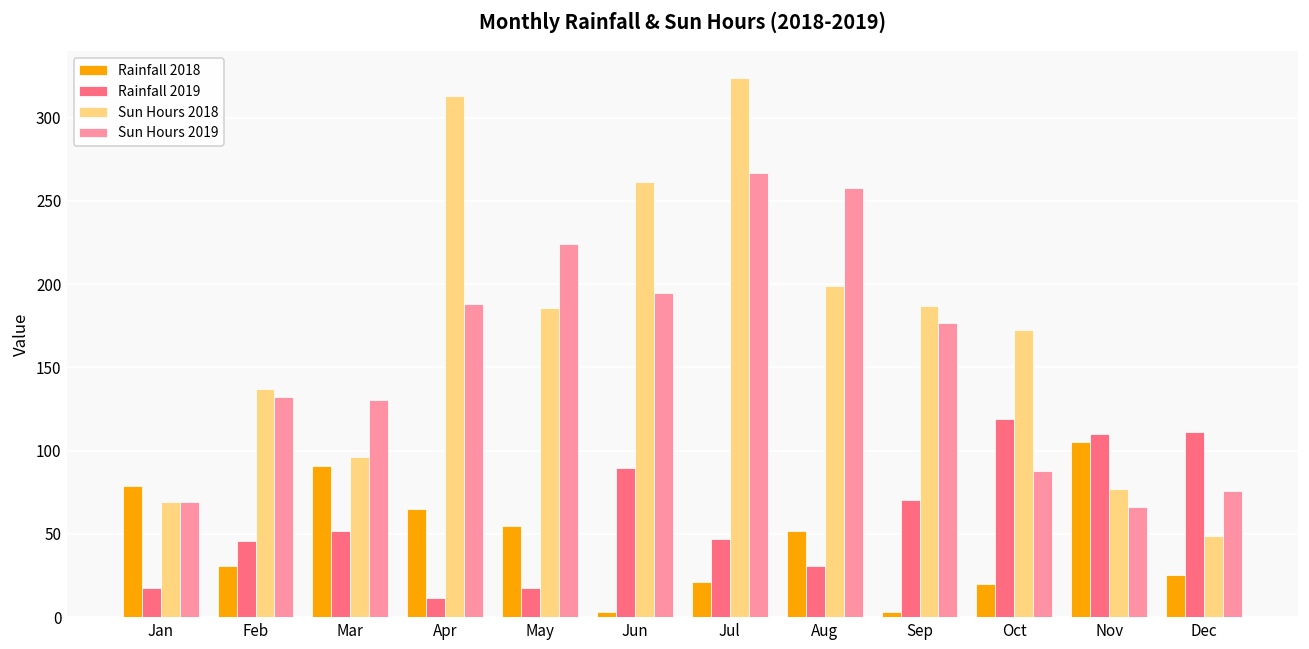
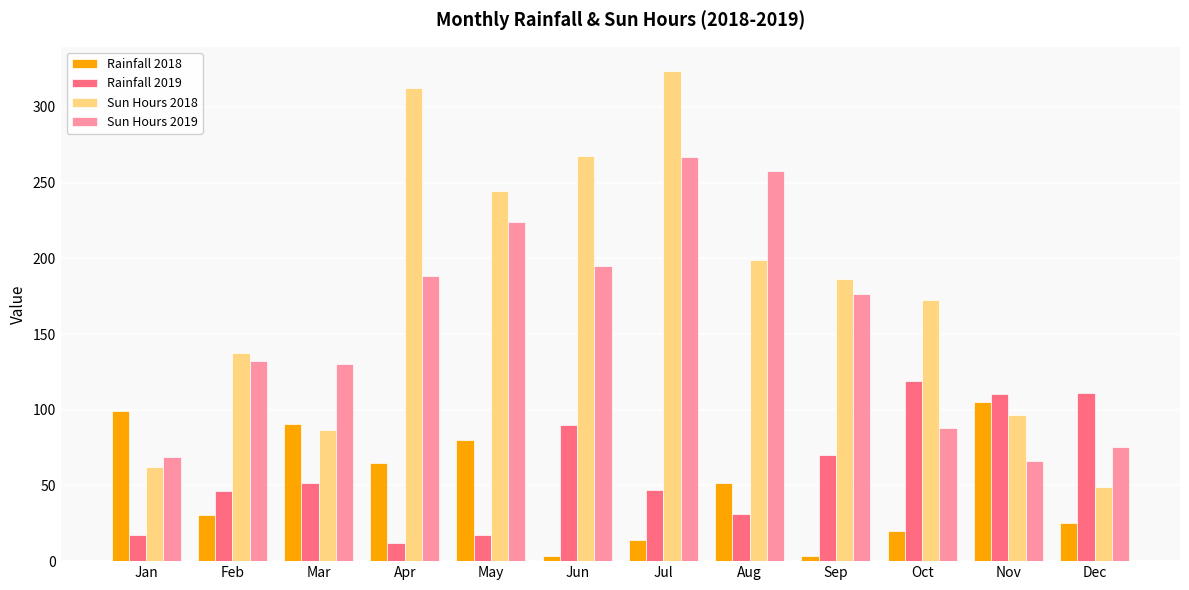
  {
    "Rainfall 2018": {
-     "Jan": 79,
+     "Jan": 99,
      "Feb": 31,
      "Mar": 91,
      "Apr": 65,
-     "May": 55,
+     "May": 80,
      "Jun": 3,
-     "Jul": 21,
+     "Jul": 14,
      "Aug": 52,
      "Sep": 3,
      "Oct": 20,
      "Nov": 105,
      "Dec": 25
    },
    "Sun Hours 2018": {
-     "Jan": 69,
+     "Jan": 62,
      "Feb": 137,
-     "Mar": 96,
+     "Mar": 87,
      "Apr": 313,
-     "May": 186,
-     "Jun": 262,
+     "May": 245,
+     "Jun": 268,
      "Jul": 324,
      "Aug": 199,
      "Sep": 187,
      "Oct": 173,
-     "Nov": 77,
+     "Nov": 96,
      "Dec": 49
    }
  }
